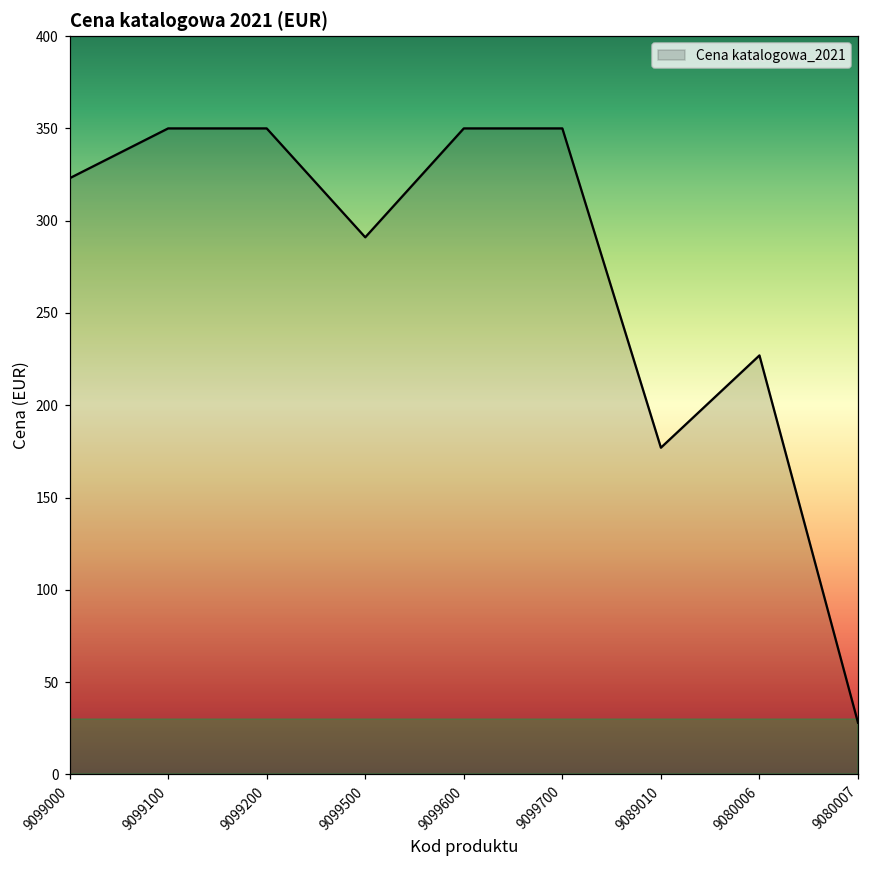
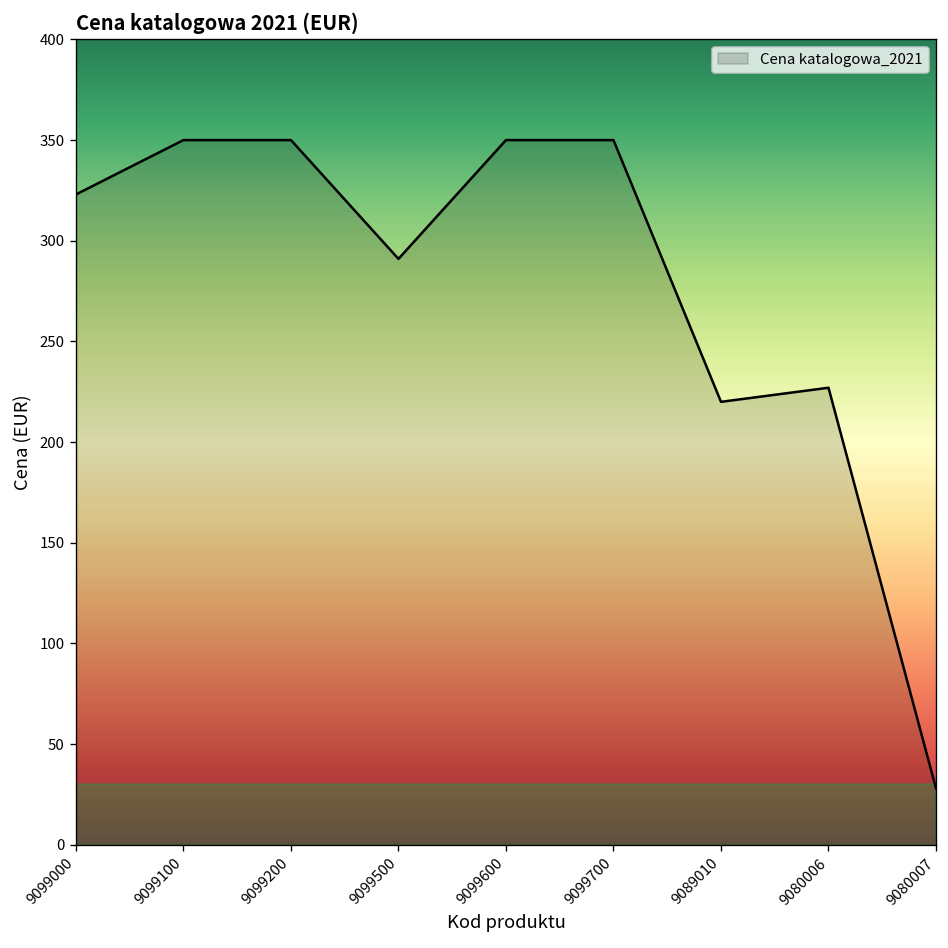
  {
    "9099000": 323,
    "9099100": 350,
    "9099200": 350,
    "9099500": 291,
    "9099600": 350,
    "9099700": 350,
-   "9089010": 177,
+   "9089010": 220,
    "9080006": 227,
    "9080007": 28
  }
